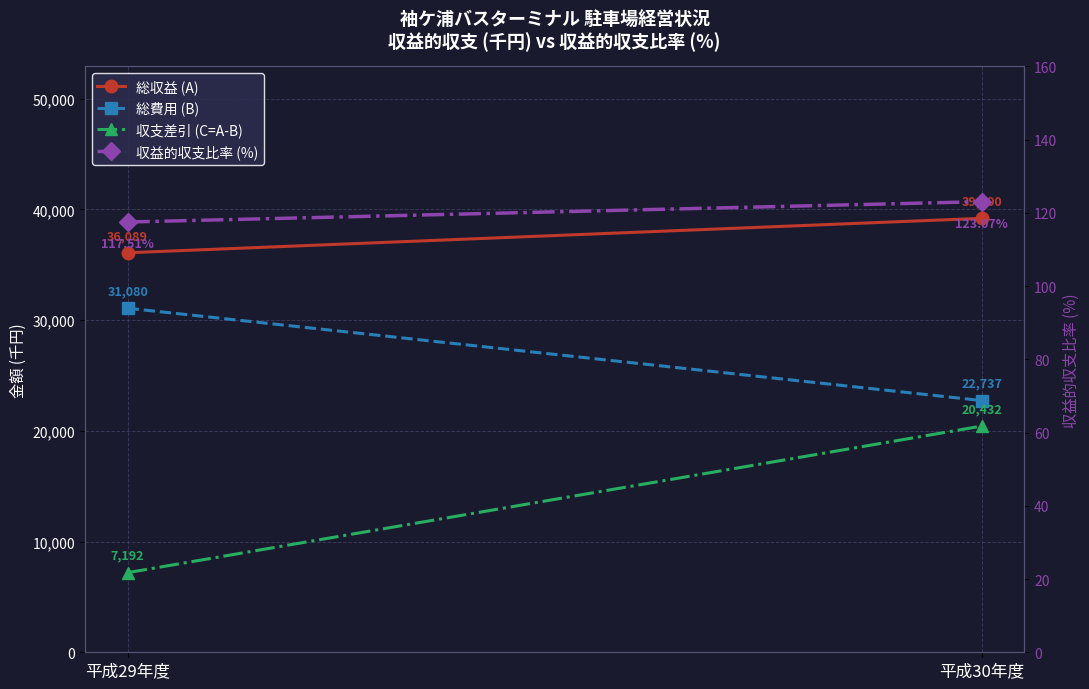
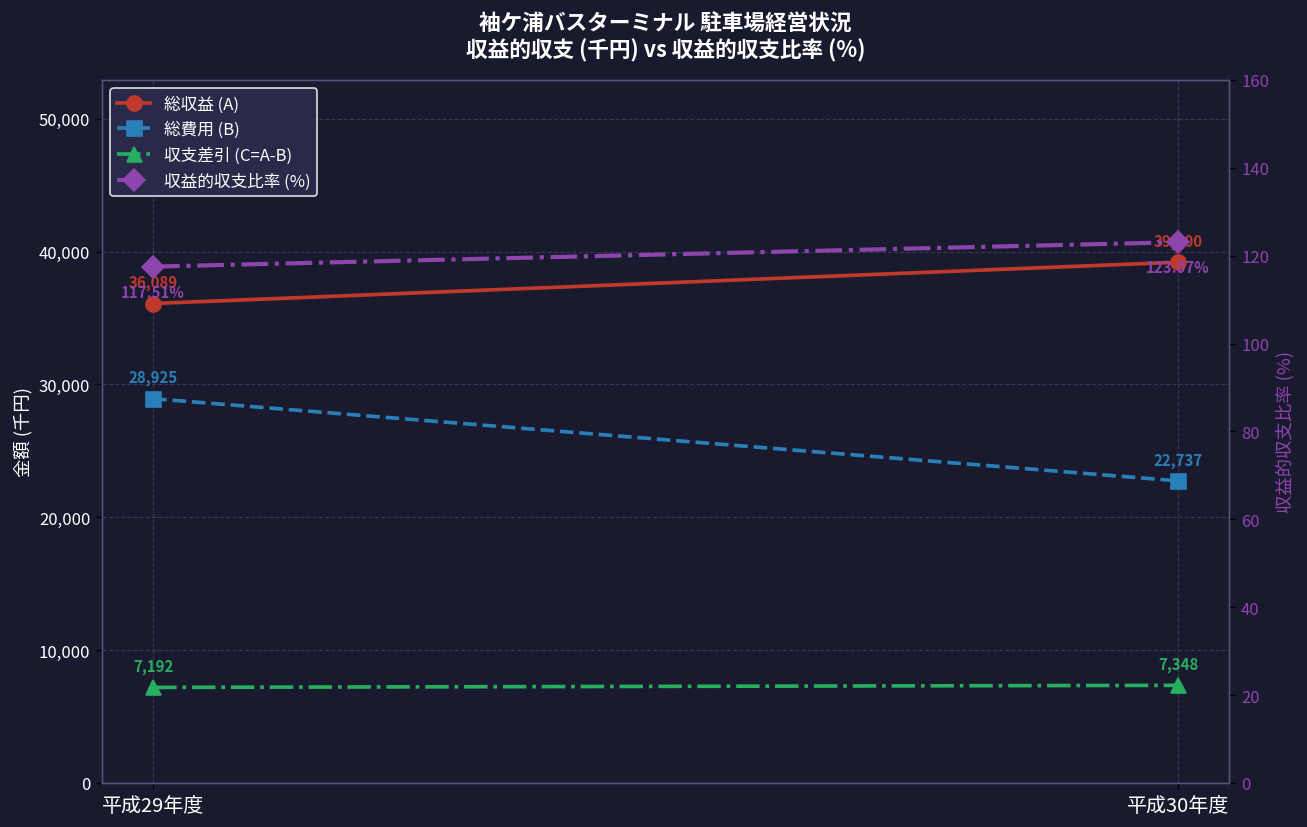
  {
    "総費用 (B)": {
-     "平成29年度": "31,080",
+     "平成29年度": "28,925",
      "平成30年度": "22,737"
    },
    "収支差引 (C=A-B)": {
      "平成29年度": "7,192",
-     "平成30年度": "20,432"
+     "平成30年度": "7,348"
    }
  }
